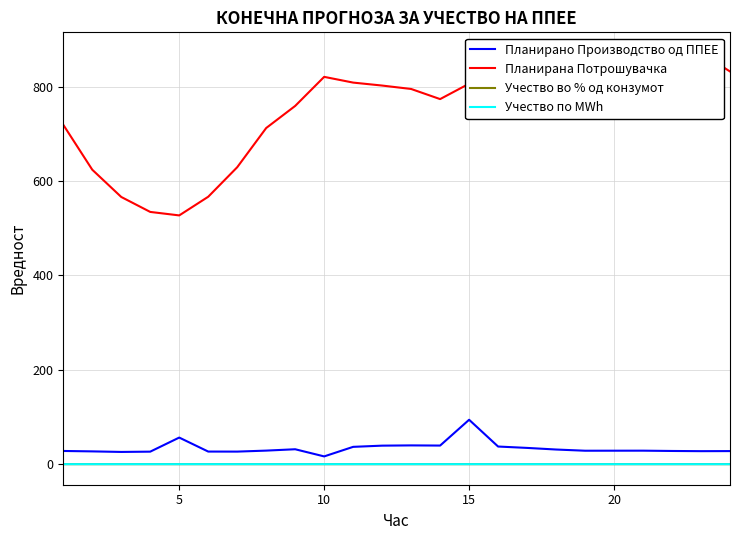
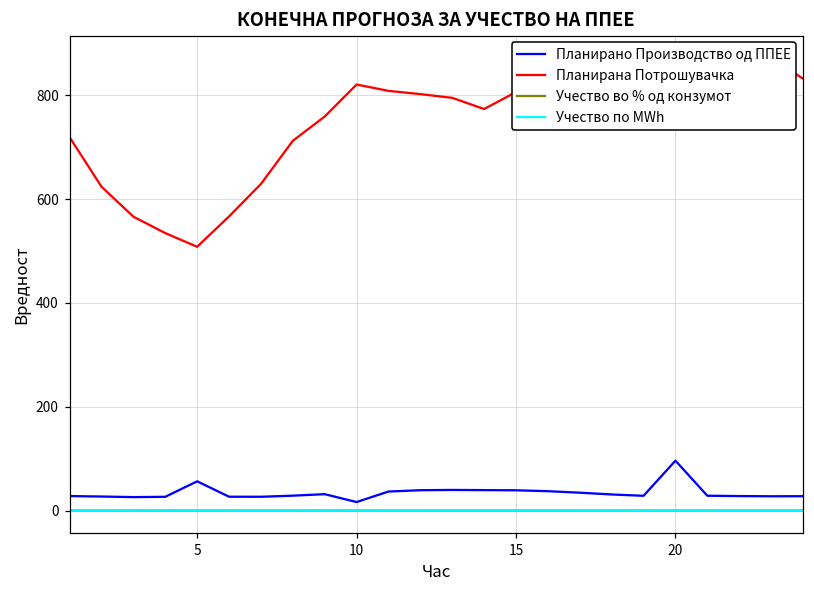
  {
    "Планирано Производство од ППЕЕ": {
      "5": 60,
      "10": 20,
-     "15": 90,
-     "20": 30
+     "15": 40,
+     "20": 100
    },
    "Планирана Потрошувачка": {
-     "5": 530,
+     "5": 510,
      "10": 820
    },
    "Учество по MWh": {
      "5": 0,
      "10": 0,
      "15": 0,
      "20": 0
    }
  }
